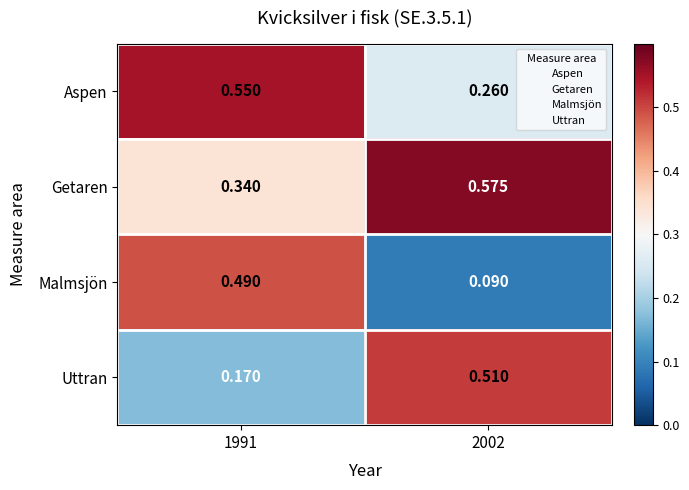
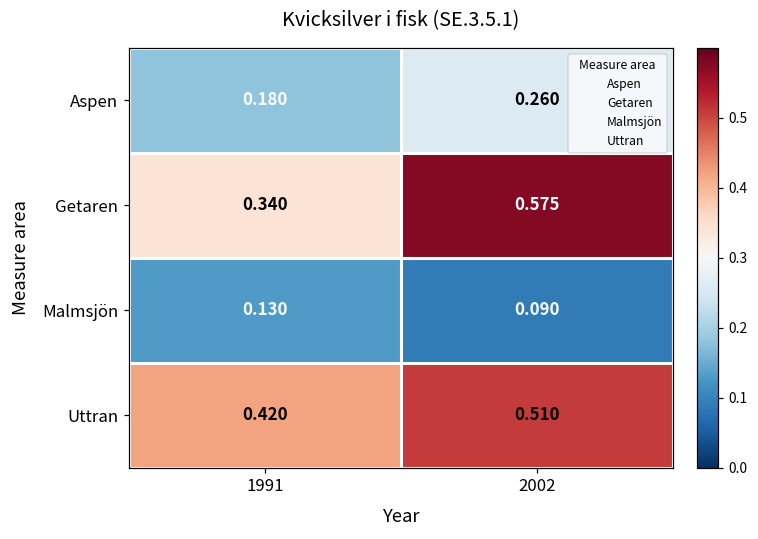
  {
    "Aspen": {
-     "1991": 0.550,
+     "1991": 0.180,
      "2002": 0.260
    },
    "Getaren": {
      "1991": 0.340,
      "2002": 0.575
    },
    "Malmsjön": {
-     "1991": 0.490,
+     "1991": 0.130,
      "2002": 0.090
    },
    "Uttran": {
-     "1991": 0.170,
+     "1991": 0.420,
      "2002": 0.510
    }
  }
